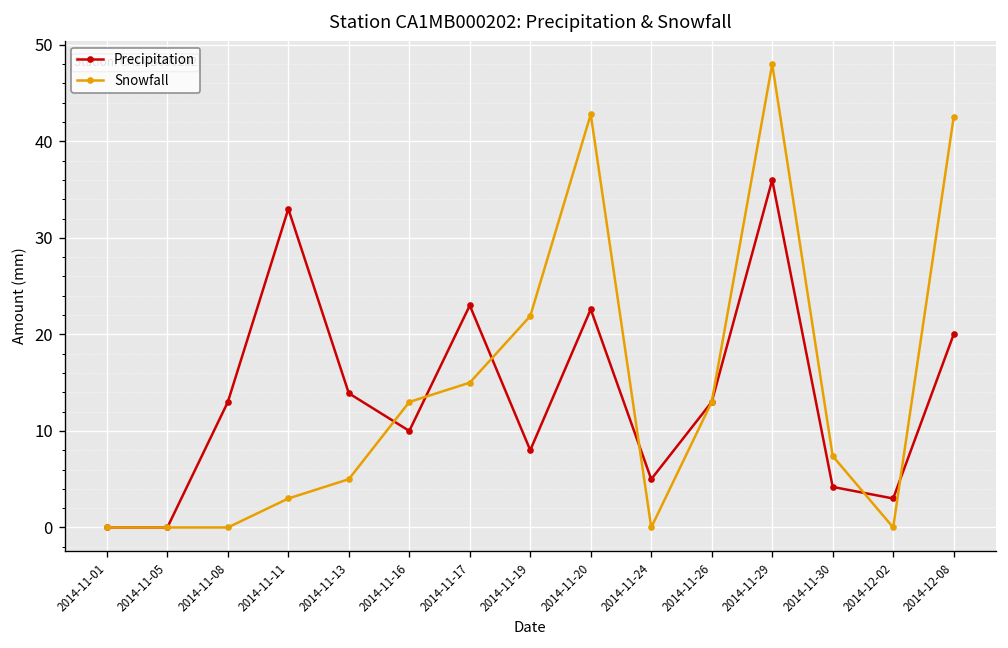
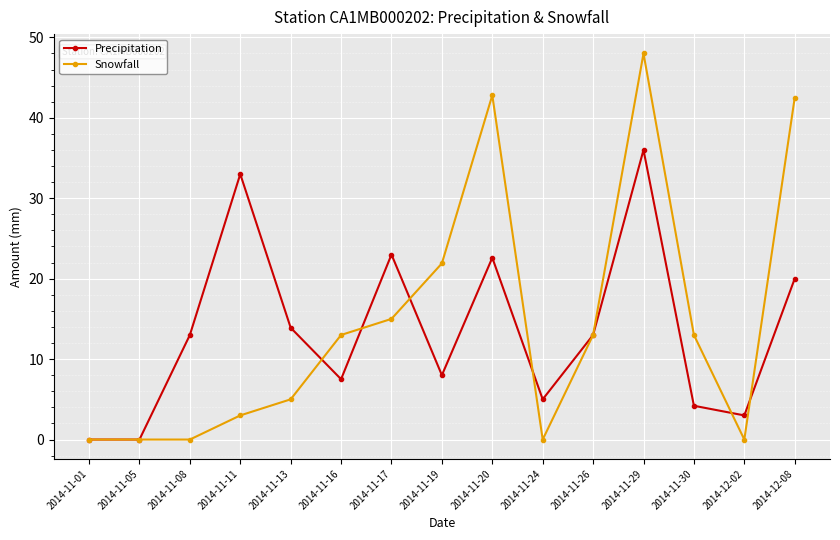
  {
    "Precipitation": {
      "2014-11-08": 13,
      "2014-11-11": 33,
      "2014-11-13": 14,
-     "2014-11-16": 10,
+     "2014-11-16": 8,
      "2014-11-17": 23,
      "2014-11-19": 8,
      "2014-11-20": 23,
      "2014-11-24": 5,
      "2014-11-29": 36,
      "2014-11-30": 4,
      "2014-12-02": 3,
      "2014-12-08": 20
    },
    "Snowfall": {
      "2014-11-08": 0,
      "2014-11-11": 3,
      "2014-11-13": 5,
      "2014-11-16": 13,
      "2014-11-17": 15,
      "2014-11-19": 22,
      "2014-11-20": 43,
      "2014-11-24": 0,
      "2014-11-29": 48,
-     "2014-11-30": 7,
+     "2014-11-30": 13,
      "2014-12-02": 0,
      "2014-12-08": 43
    }
  }
